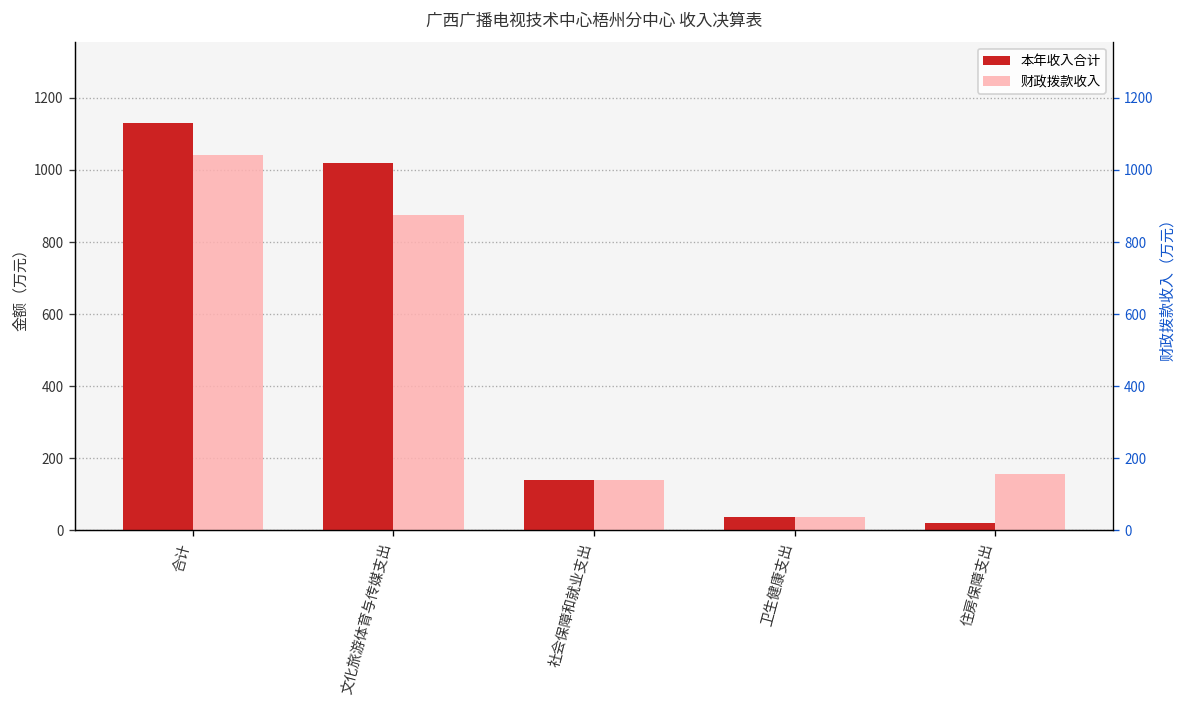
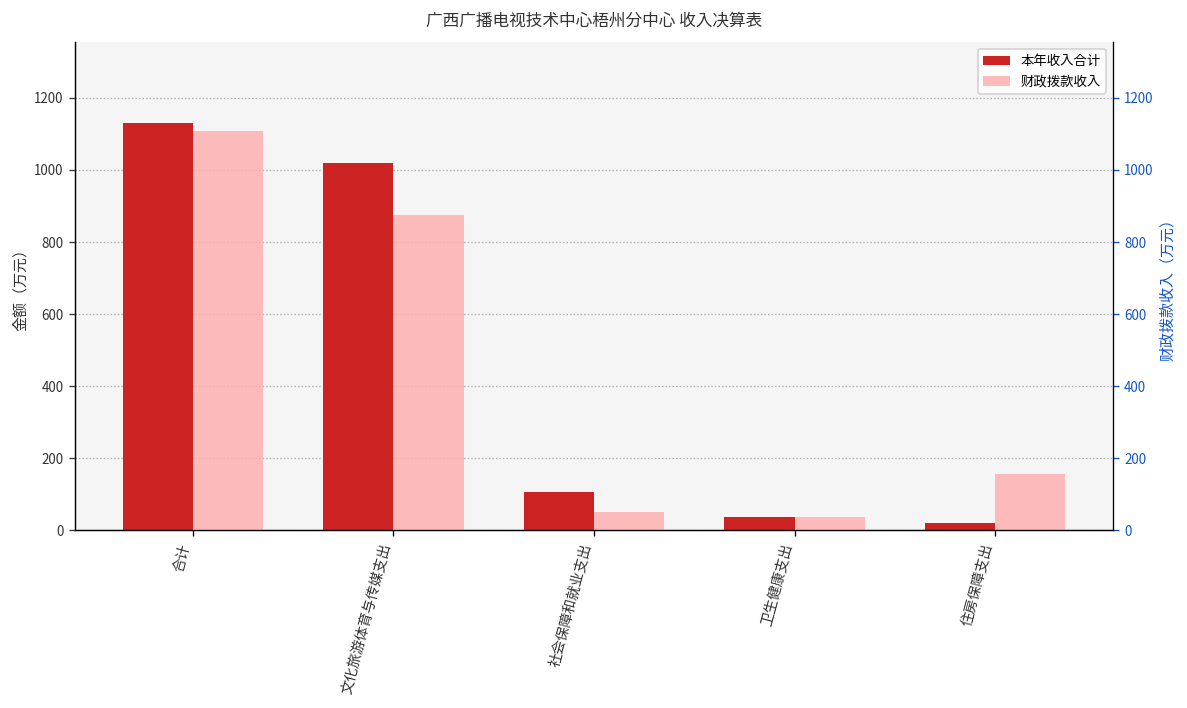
  {
    "本年收入合计": {
      "合计": 1130,
      "文化旅游体育与传媒支出": 1020,
-     "社会保障和就业支出": 140,
+     "社会保障和就业支出": 110,
      "卫生健康支出": 40,
      "住房保障支出": 20
    },
    "财政拨款收入": {
-     "合计": 1040,
+     "合计": 1110,
      "文化旅游体育与传媒支出": 870,
-     "社会保障和就业支出": 140,
+     "社会保障和就业支出": 50,
      "卫生健康支出": 40,
      "住房保障支出": 160
    }
  }
